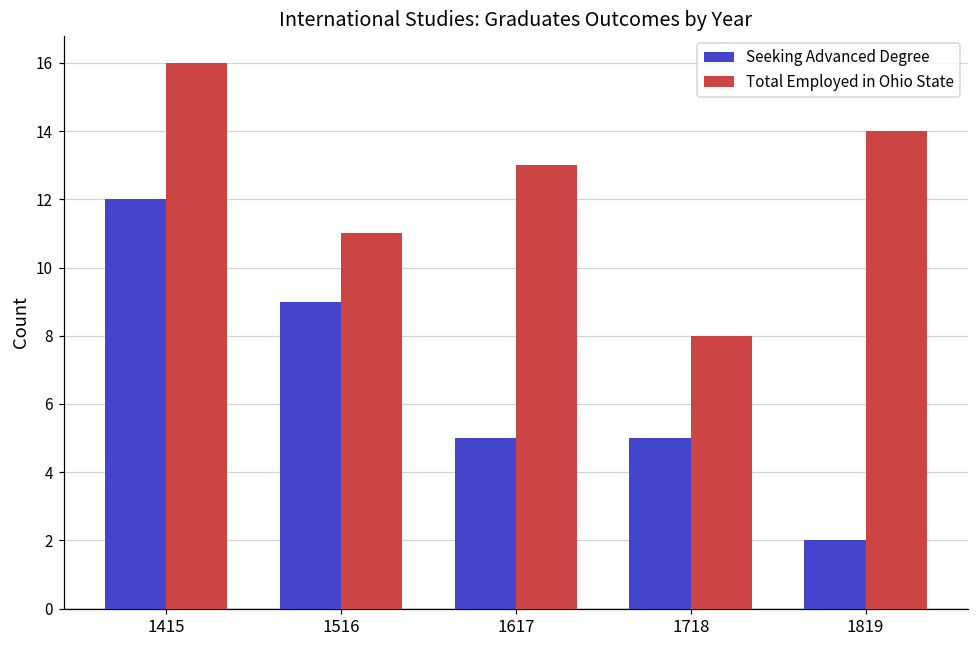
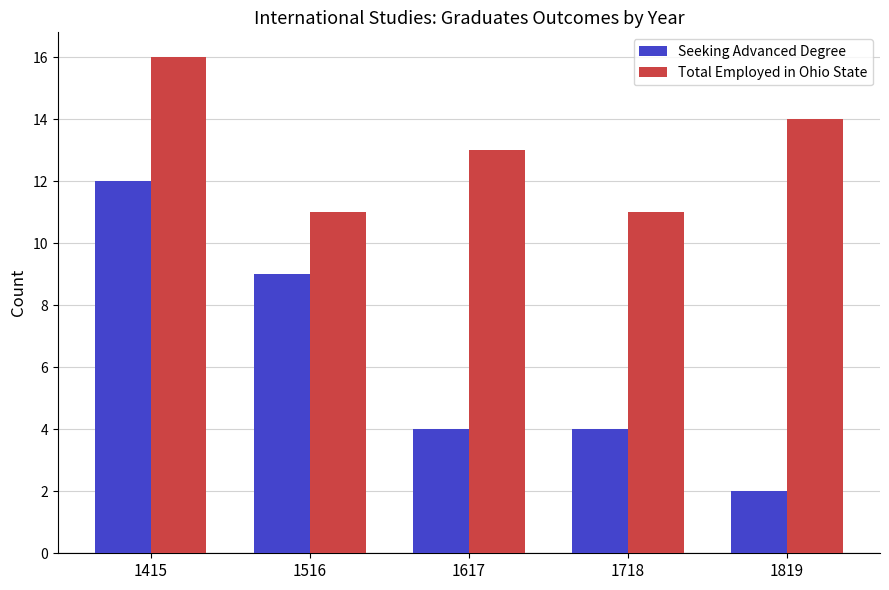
  {
    "Seeking Advanced Degree": {
      "1415": 12,
      "1516": 9,
-     "1617": 5,
-     "1718": 5,
+     "1617": 4,
+     "1718": 4,
      "1819": 2
    },
    "Total Employed in Ohio State": {
      "1415": 16,
      "1516": 11,
      "1617": 13,
-     "1718": 8,
+     "1718": 11,
      "1819": 14
    }
  }
